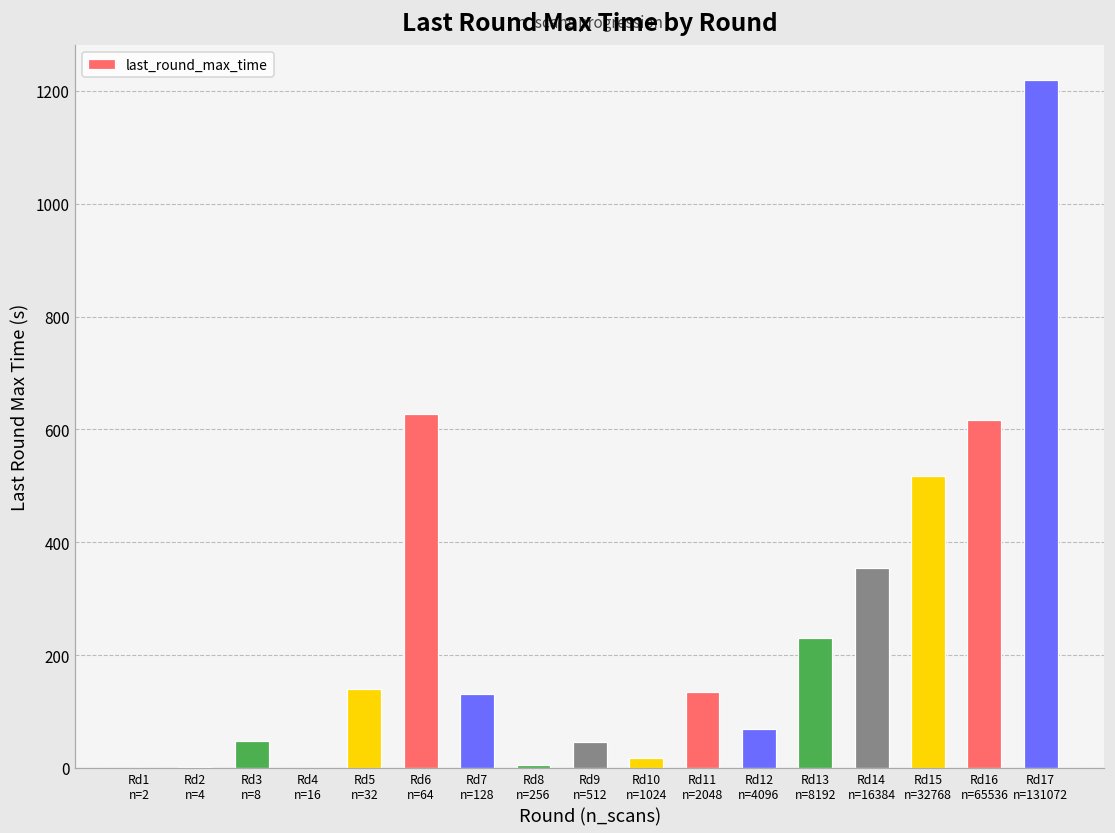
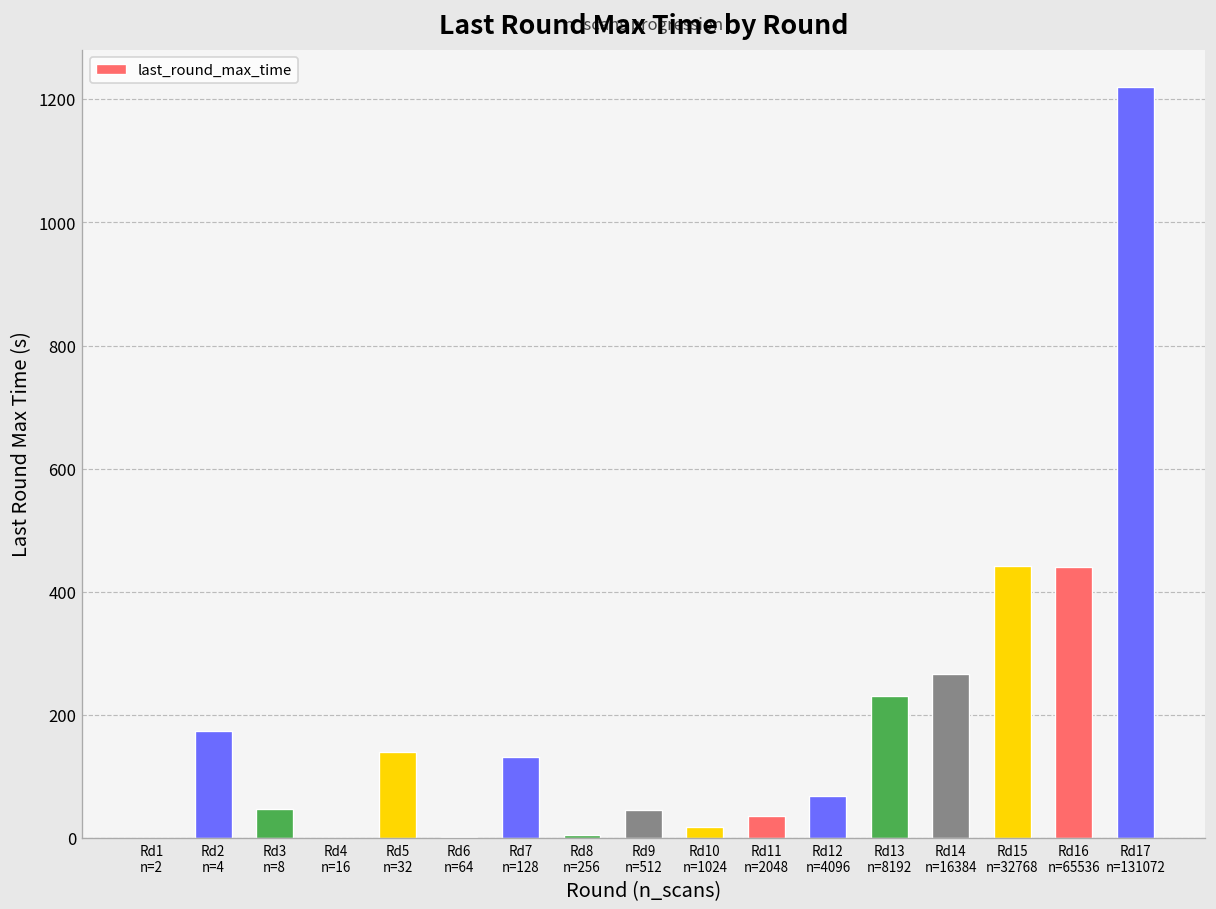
  {
-   "Rd2 n=4": 0,
+   "Rd2 n=4": 170,
    "Rd3 n=8": 50,
    "Rd5 n=32": 140,
-   "Rd6 n=64": 630,
+   "Rd6 n=64": 0,
    "Rd7 n=128": 130,
    "Rd8 n=256": 10,
    "Rd9 n=512": 50,
    "Rd10 n=1024": 20,
-   "Rd11 n=2048": 130,
+   "Rd11 n=2048": 40,
    "Rd12 n=4096": 70,
    "Rd13 n=8192": 230,
-   "Rd14 n=16384": 360,
-   "Rd15 n=32768": 520,
-   "Rd16 n=65536": 620,
+   "Rd14 n=16384": 270,
+   "Rd15 n=32768": 440,
+   "Rd16 n=65536": 440,
    "Rd17 n=131072": 1220
  }
